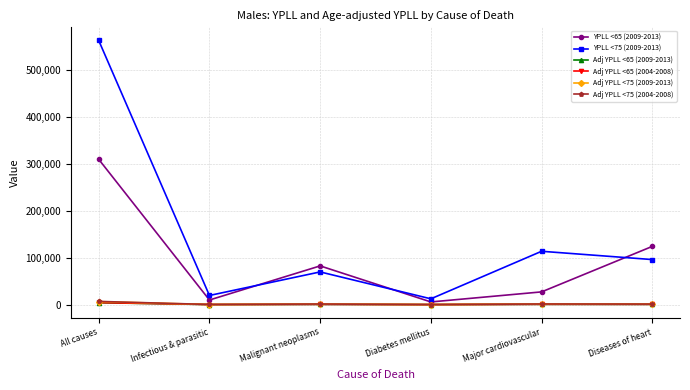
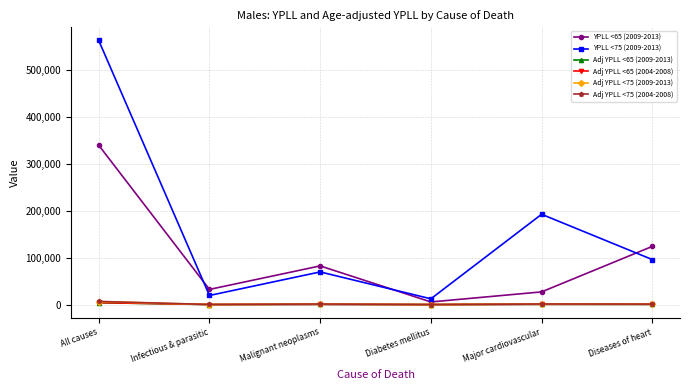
  {
    "YPLL <65 (2009-2013)": {
-     "All causes": "310,000",
-     "Infectious & parasitic": "10,000",
+     "All causes": "340,000",
+     "Infectious & parasitic": "30,000",
      "Malignant neoplasms": "80,000",
      "Diabetes mellitus": "10,000",
      "Major cardiovascular": "30,000",
      "Diseases of heart": "120,000"
    },
    "YPLL <75 (2009-2013)": {
      "All causes": "560,000",
      "Infectious & parasitic": "20,000",
      "Malignant neoplasms": "70,000",
      "Diabetes mellitus": "10,000",
-     "Major cardiovascular": "110,000",
+     "Major cardiovascular": "190,000",
      "Diseases of heart": "100,000"
    }
  }
